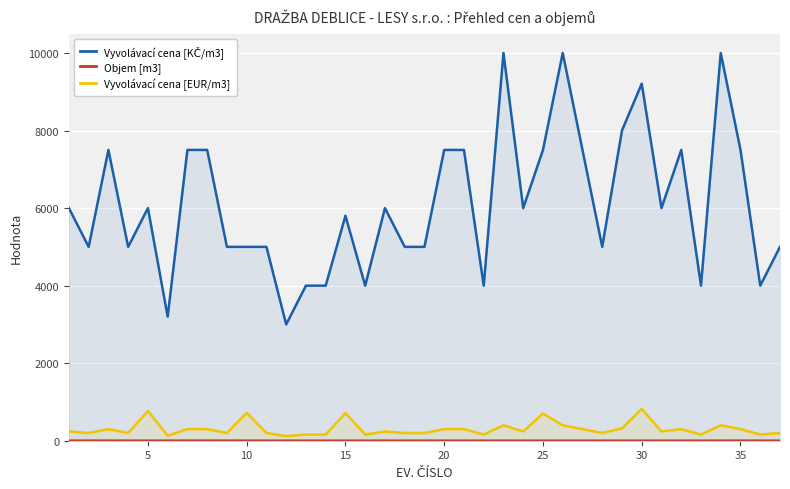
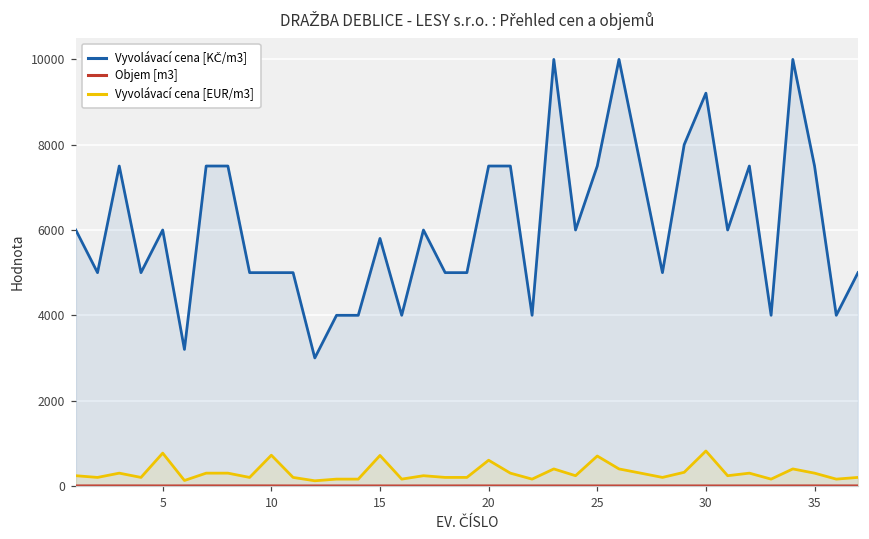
  {
    "Vyvolávací cena [KČ/m3]": {
      "5": 6000,
      "10": 5000,
      "15": 5800,
      "20": 7500,
      "25": 7500,
      "30": 9200,
      "35": 7500
    },
    "Objem [m3]": {
      "5": 0,
      "10": 0,
      "15": 0,
      "20": 0,
      "25": 0,
      "30": 0,
      "35": 0
    },
    "Vyvolávací cena [EUR/m3]": {
      "5": 800,
      "10": 700,
      "15": 700,
-     "20": 300,
+     "20": 600,
      "25": 700,
      "30": 800,
      "35": 300
    }
  }
